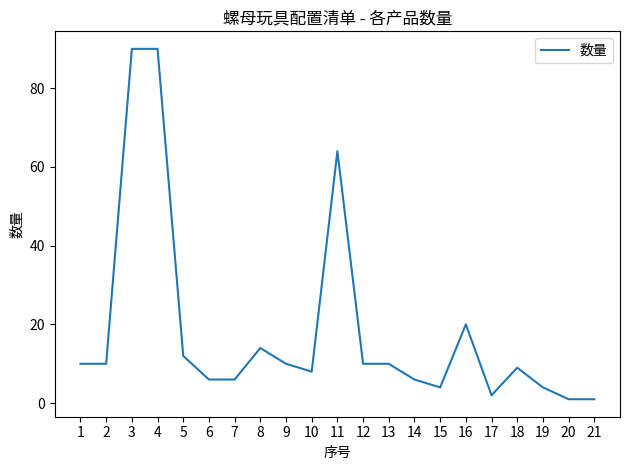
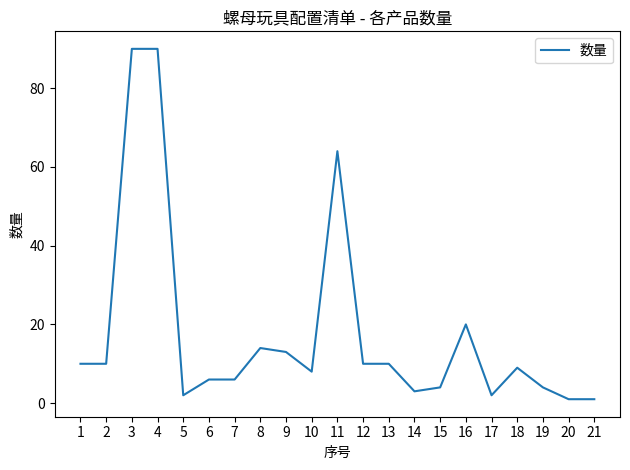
  {
    "1": 10,
    "2": 10,
    "3": 90,
    "4": 90,
-   "5": 12,
+   "5": 2,
    "6": 6,
    "7": 6,
    "8": 14,
-   "9": 10,
+   "9": 13,
    "10": 8,
    "11": 64,
    "12": 10,
    "13": 10,
-   "14": 6,
+   "14": 3,
    "15": 4,
    "16": 20,
    "17": 2,
    "18": 9,
    "19": 4,
    "20": 1,
    "21": 1
  }
